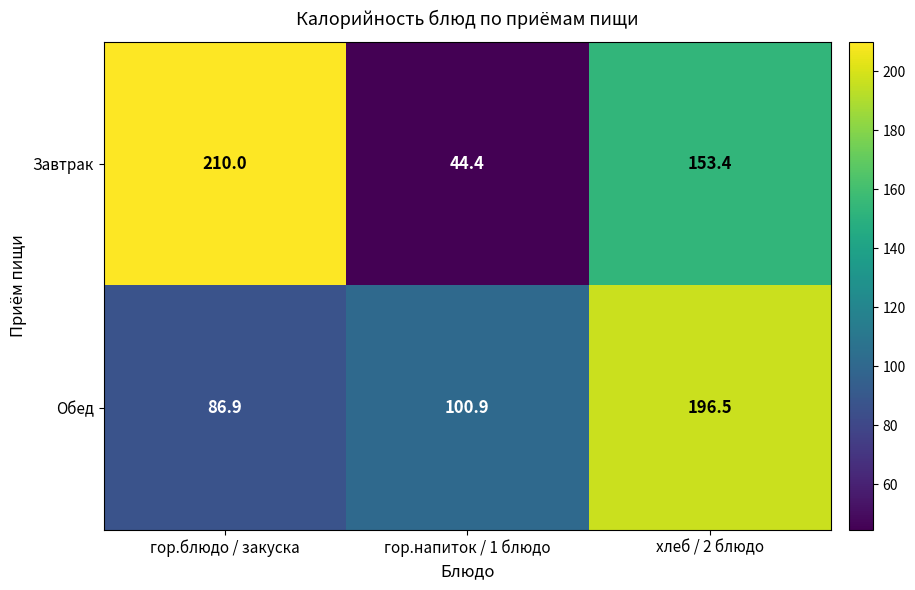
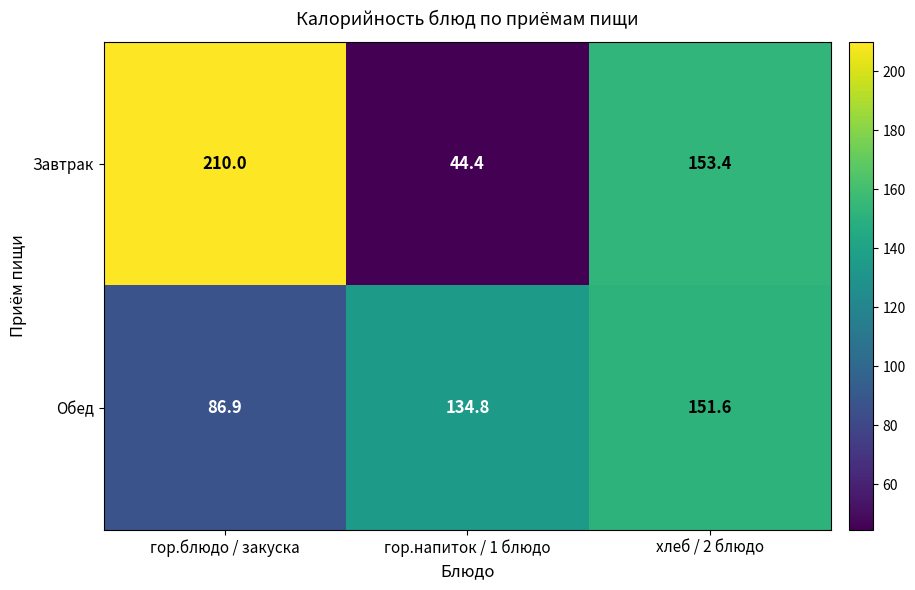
  {
    "Завтрак": {
      "гор.блюдо / закуска": 210.0,
      "гор.напиток / 1 блюдо": 44.4,
      "хлеб / 2 блюдо": 153.4
    },
    "Обед": {
      "гор.блюдо / закуска": 86.9,
-     "гор.напиток / 1 блюдо": 100.9,
-     "хлеб / 2 блюдо": 196.5
+     "гор.напиток / 1 блюдо": 134.8,
+     "хлеб / 2 блюдо": 151.6
    }
  }
